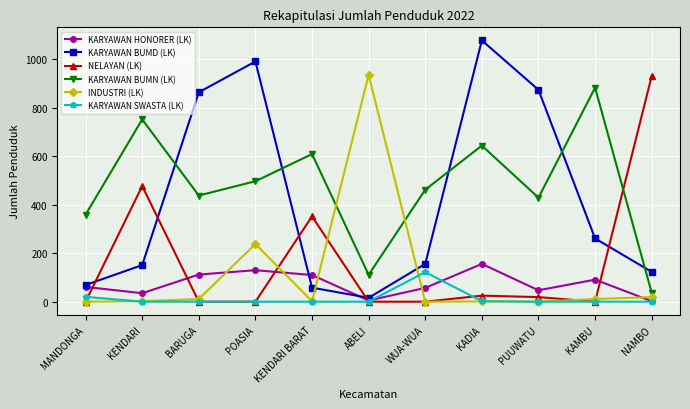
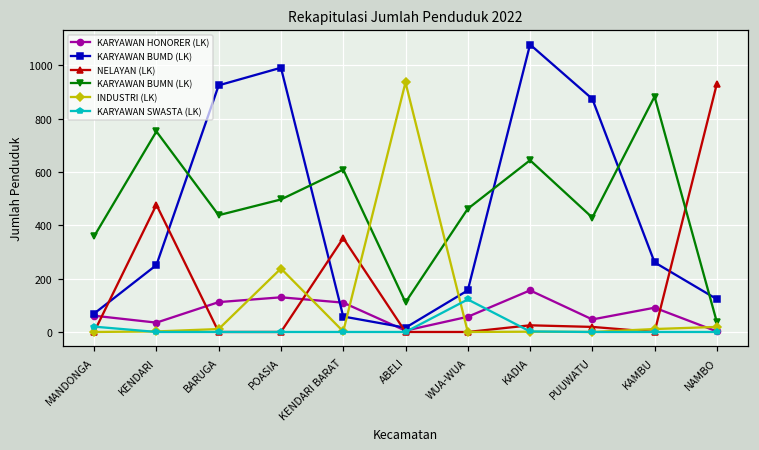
  {
    "KARYAWAN HONORER (LK)": {
      "KENDARI": 40,
      "BARUGA": 110,
      "POASIA": 130,
      "KENDARI BARAT": 110,
      "WUA-WUA": 60,
      "KADIA": 160,
      "PUUWATU": 50,
      "KAMBU": 90
    },
    "KARYAWAN BUMD (LK)": {
-     "KENDARI": 150,
-     "BARUGA": 860,
+     "KENDARI": 250,
+     "BARUGA": 930,
      "POASIA": 990,
      "KENDARI BARAT": 60,
      "ABELI": 20,
      "WUA-WUA": 160,
      "KADIA": 1080,
      "PUUWATU": 870,
      "KAMBU": 260,
      "NAMBO": 120
    },
    "NELAYAN (LK)": {
      "KENDARI": 480,
      "KENDARI BARAT": 350,
      "KADIA": 30,
      "PUUWATU": 20,
      "NAMBO": 930
    },
    "KARYAWAN BUMN (LK)": {
      "MANDONGA": 360,
      "KENDARI": 750,
      "BARUGA": 440,
      "POASIA": 500,
      "KENDARI BARAT": 610,
      "ABELI": 110,
      "WUA-WUA": 460,
      "KADIA": 640,
      "PUUWATU": 430,
      "KAMBU": 880,
      "NAMBO": 40
    },
    "INDUSTRI (LK)": {
      "BARUGA": 10,
      "POASIA": 240,
      "ABELI": 940,
      "KAMBU": 10,
      "NAMBO": 20
    },
    "KARYAWAN SWASTA (LK)": {
      "MANDONGA": 20,
      "WUA-WUA": 120
    }
  }
